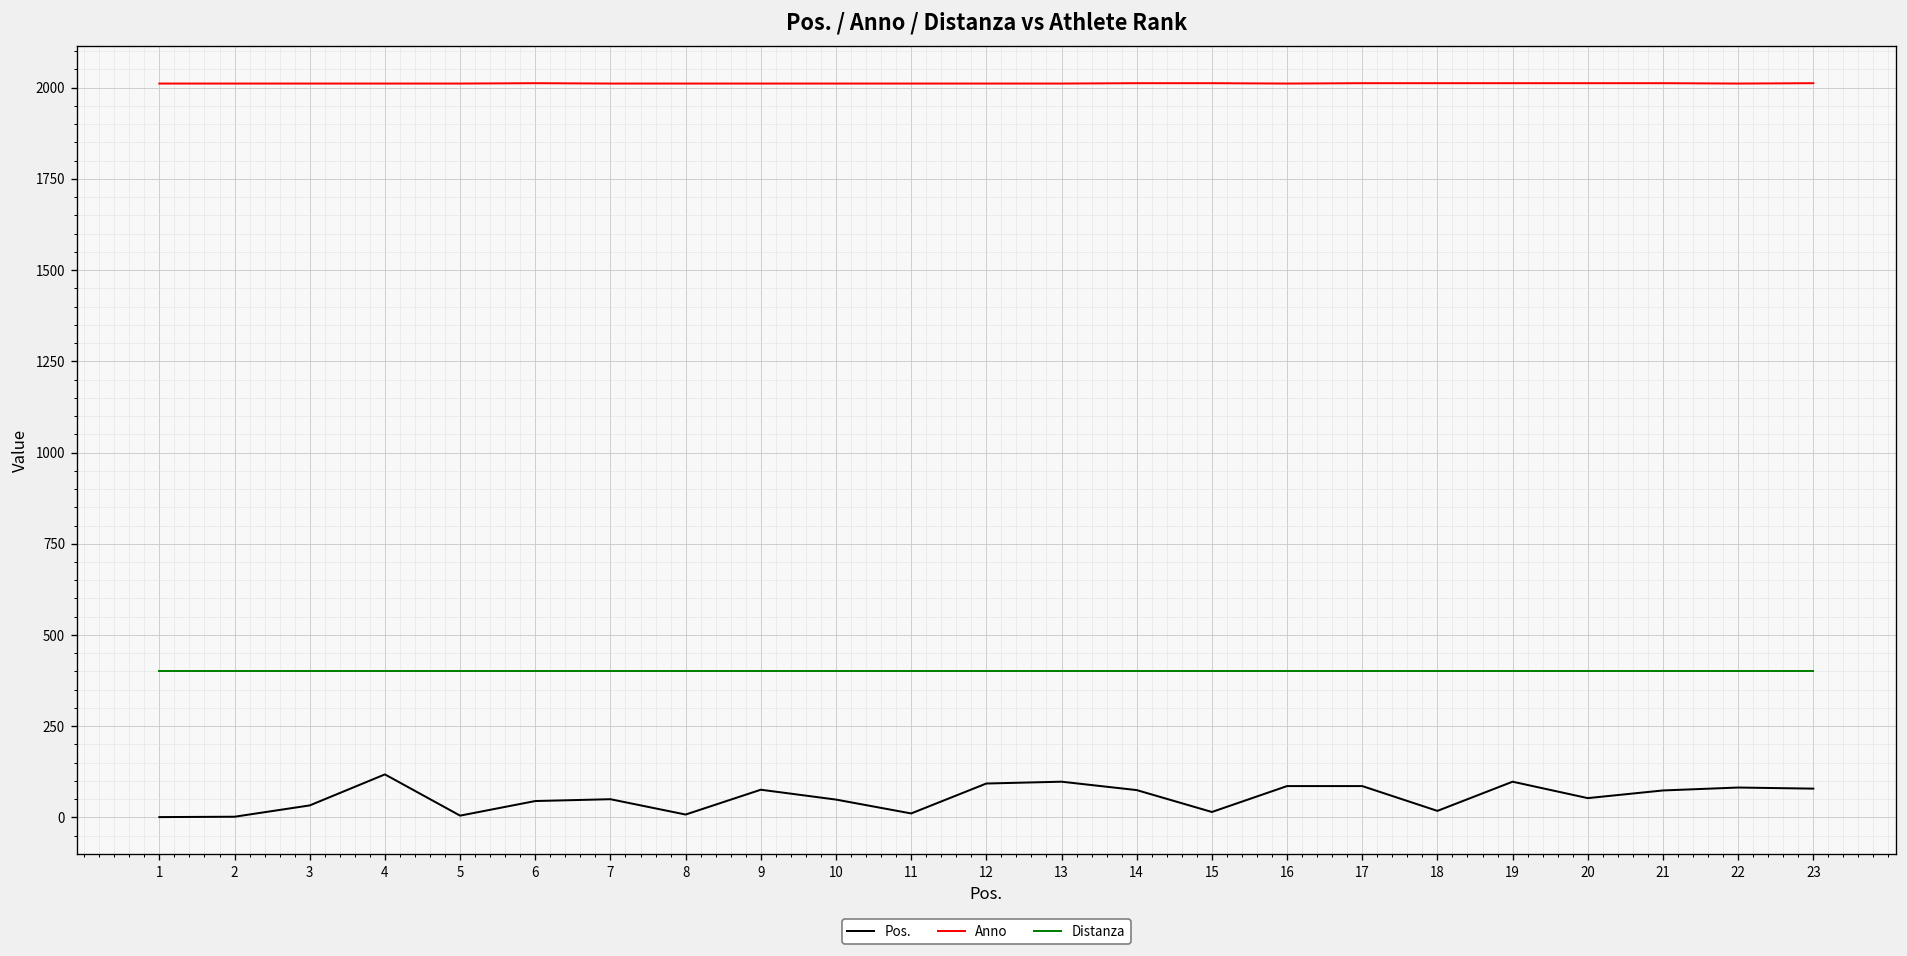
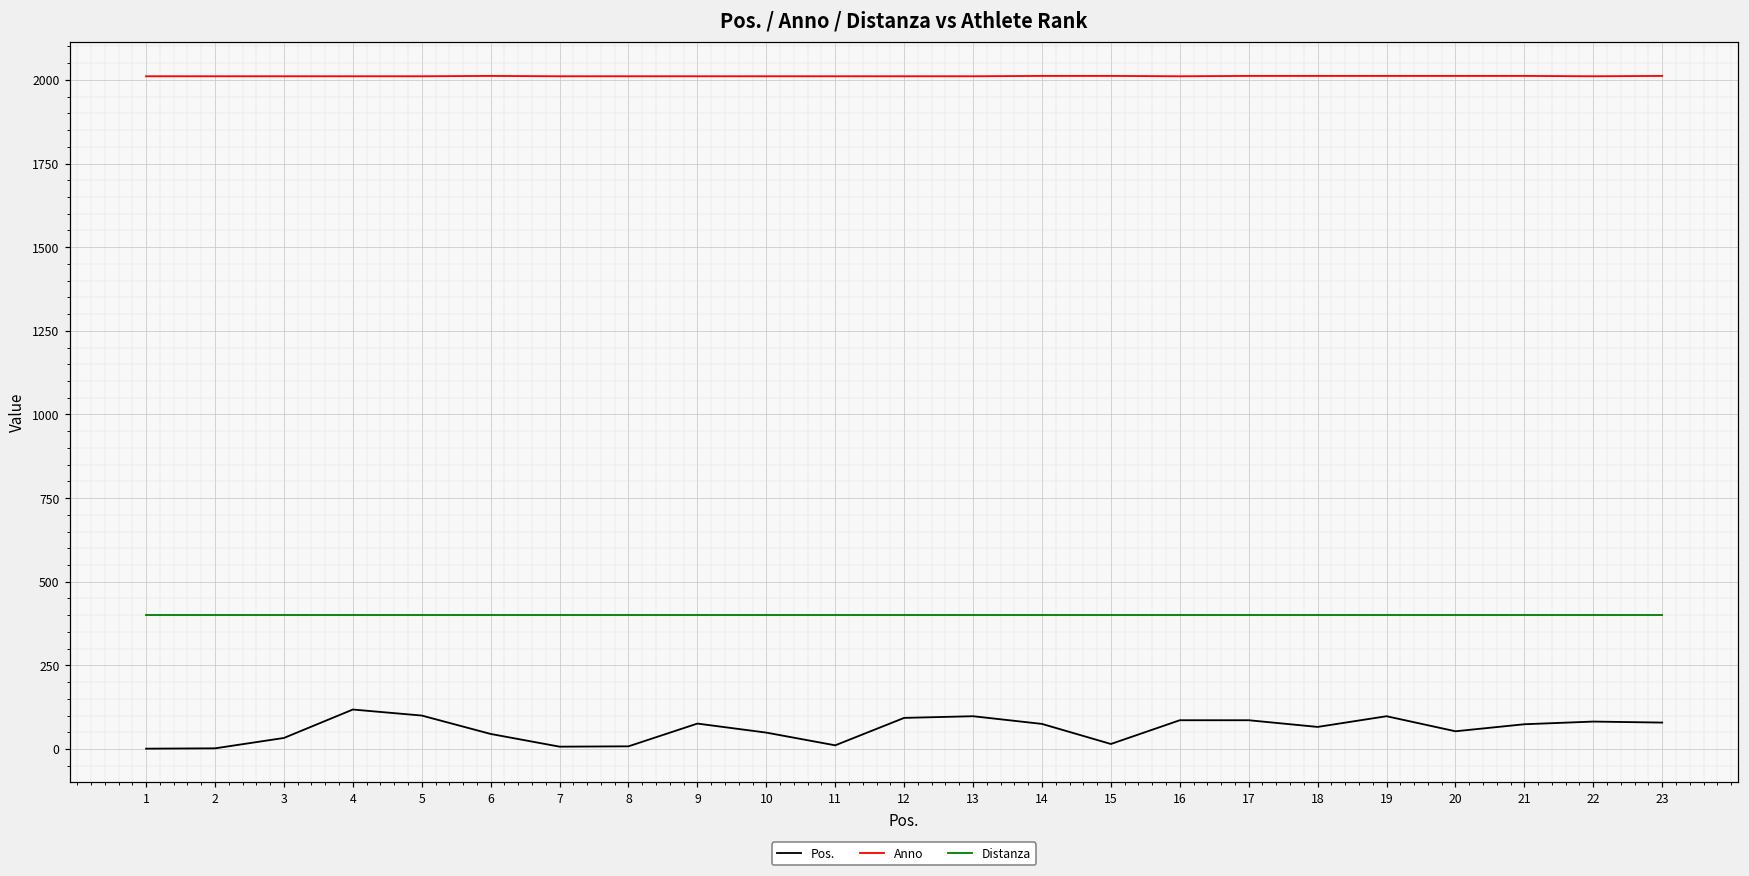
  {
    "Pos.": {
      "1": 0,
      "2": 0,
      "3": 30,
      "4": 120,
-     "5": 10,
+     "5": 100,
      "6": 50,
-     "7": 50,
+     "7": 10,
      "8": 10,
      "9": 80,
      "10": 50,
      "11": 10,
      "12": 90,
      "13": 100,
      "14": 80,
      "15": 20,
      "16": 90,
      "17": 90,
-     "18": 20,
+     "18": 70,
      "19": 100,
      "20": 50,
      "21": 70,
      "22": 80,
      "23": 80
    },
    "Anno": {
      "1": 2010,
      "2": 2010,
      "3": 2010,
      "4": 2010,
      "5": 2010,
      "6": 2010,
      "7": 2010,
      "8": 2010,
      "9": 2010,
      "10": 2010,
      "11": 2010,
      "12": 2010,
      "13": 2010,
      "14": 2010,
      "15": 2010,
      "16": 2010,
      "17": 2010,
      "18": 2010,
      "19": 2010,
      "20": 2010,
      "21": 2010,
      "22": 2010,
      "23": 2010
    },
    "Distanza": {
      "1": 400,
      "2": 400,
      "3": 400,
      "4": 400,
      "5": 400,
      "6": 400,
      "7": 400,
      "8": 400,
      "9": 400,
      "10": 400,
      "11": 400,
      "12": 400,
      "13": 400,
      "14": 400,
      "15": 400,
      "16": 400,
      "17": 400,
      "18": 400,
      "19": 400,
      "20": 400,
      "21": 400,
      "22": 400,
      "23": 400
    }
  }
